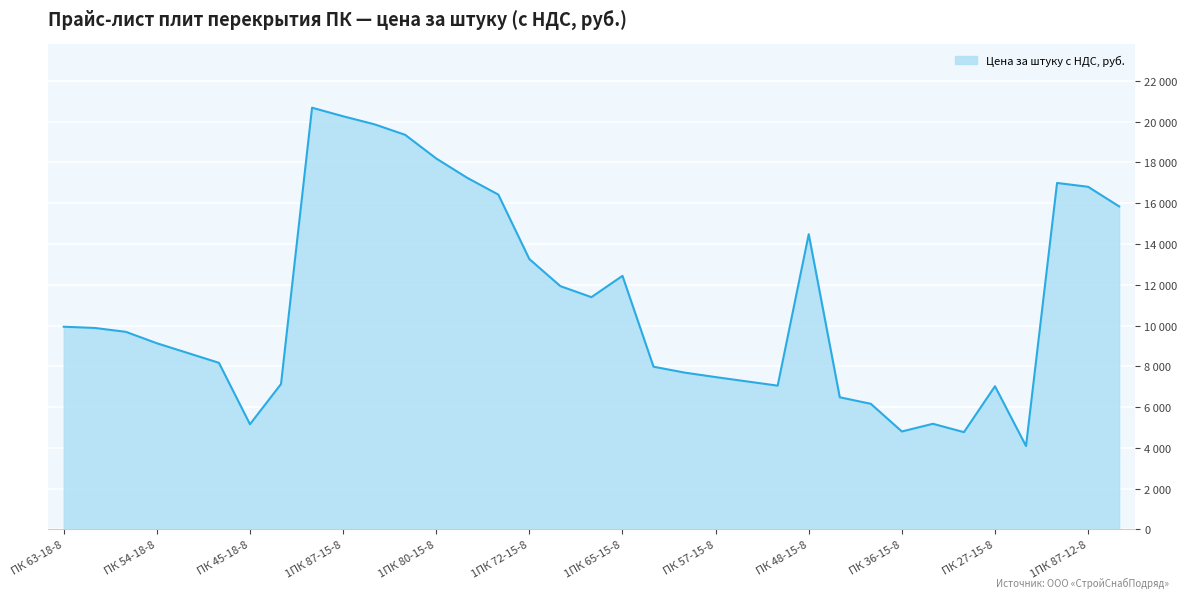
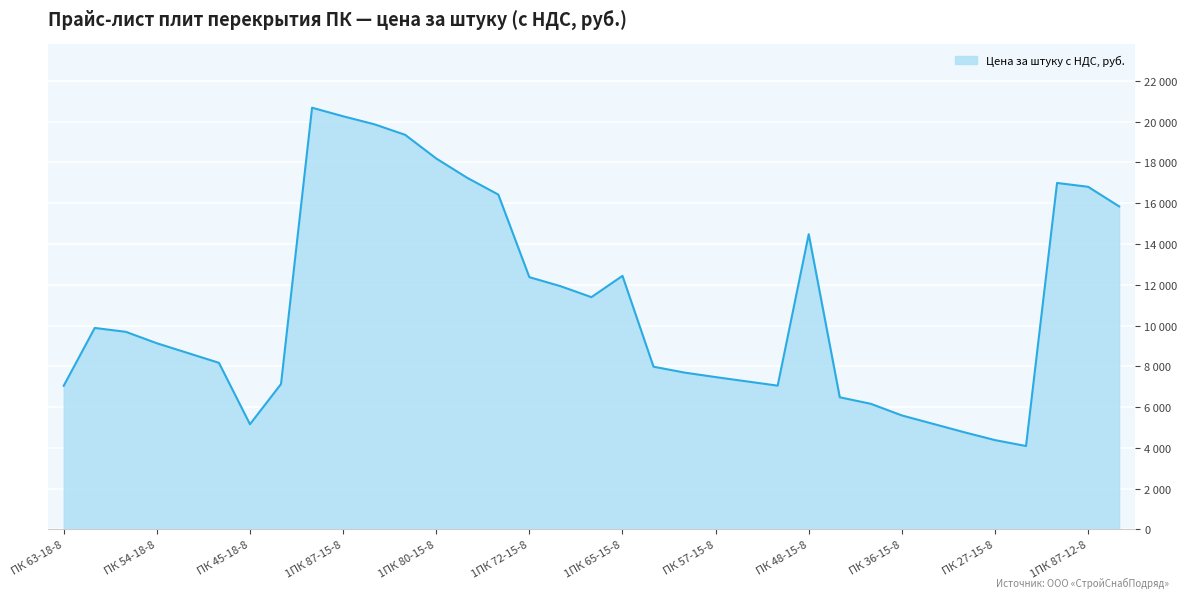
  {
-   "ПК 63-18-8": 9900,
+   "ПК 63-18-8": 7000,
    "ПК 54-18-8": 9100,
    "ПК 45-18-8": 5200,
    "1ПК 87-15-8": 20300,
    "1ПК 80-15-8": 18200,
-   "1ПК 72-15-8": 13300,
+   "1ПК 72-15-8": 12400,
    "1ПК 65-15-8": 12400,
    "ПК 57-15-8": 7500,
    "ПК 48-15-8": 14500,
-   "ПК 36-15-8": 4800,
-   "ПК 27-15-8": 7000,
+   "ПК 36-15-8": 5600,
+   "ПК 27-15-8": 4400,
    "1ПК 87-12-8": 16800
  }
